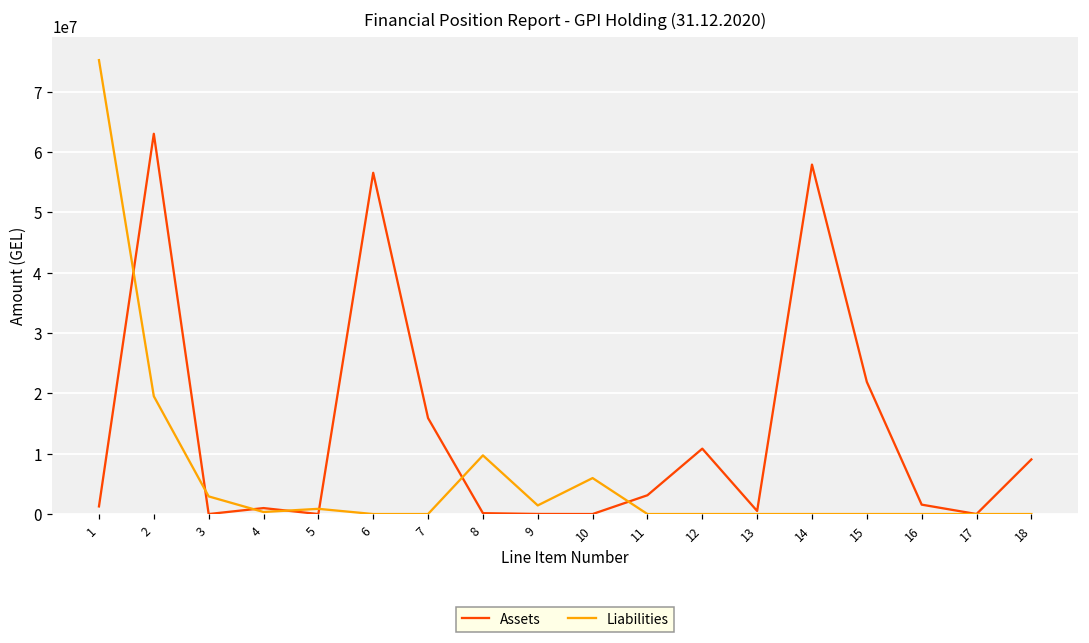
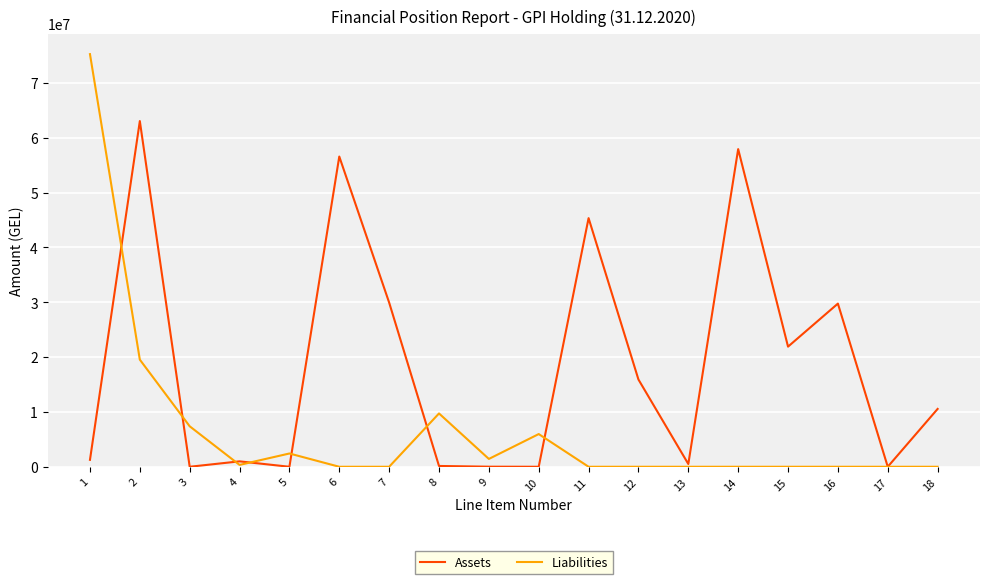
  {
    "Assets": {
      "1": 1000000,
      "2": 63000000,
      "3": 0,
      "4": 1000000,
      "5": 0,
      "6": 57000000,
-     "7": 16000000,
+     "7": 30000000,
      "8": 0,
      "9": 0,
      "10": 0,
-     "11": 3000000,
-     "12": 11000000,
+     "11": 45000000,
+     "12": 16000000,
      "13": 1000000,
      "14": 58000000,
      "15": 22000000,
-     "16": 2000000,
-     "18": 9000000
+     "16": 30000000,
+     "18": 11000000
    },
    "Liabilities": {
      "1": 75000000,
      "2": 20000000,
-     "3": 3000000,
+     "3": 7000000,
      "4": 0,
-     "5": 1000000,
+     "5": 2000000,
      "6": 0,
      "7": 0,
      "8": 10000000,
      "9": 1000000,
      "10": 6000000,
      "11": 0,
      "12": 0,
      "13": 0,
      "14": 0,
      "15": 0,
      "16": 0,
      "18": 0
    }
  }
